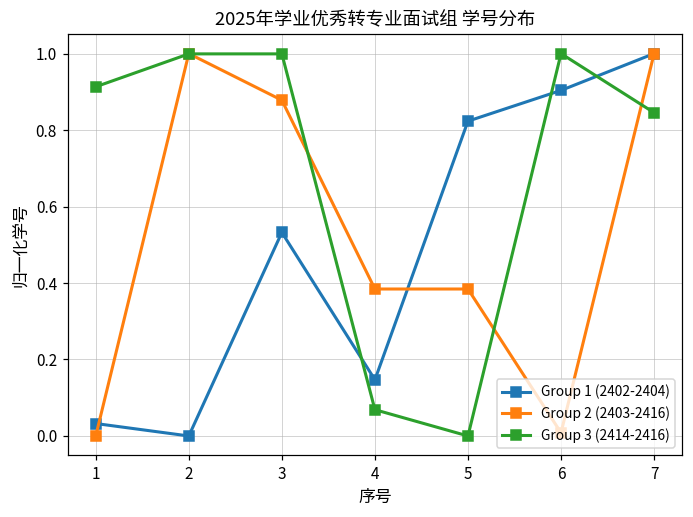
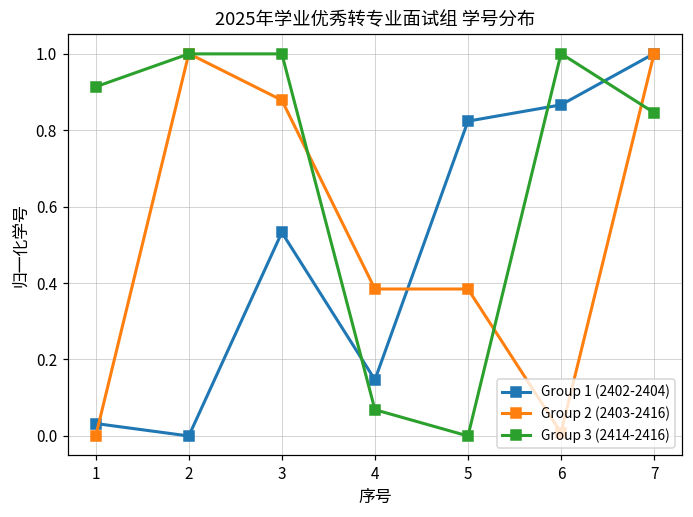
  {
    "Group 1 (2402-2404)": {
      "1": 0.03,
      "2": 0.00,
      "3": 0.53,
      "4": 0.15,
      "5": 0.82,
-     "6": 0.90
+     "6": 0.87
    },
    "Group 2 (2403-2416)": {
      "1": 0.00,
      "3": 0.88,
      "4": 0.38,
      "5": 0.38
    },
    "Group 3 (2414-2416)": {
      "1": 0.91,
      "3": 1.00,
      "4": 0.07,
      "5": 0.00,
      "6": 1.00,
      "7": 0.85
    }
  }
